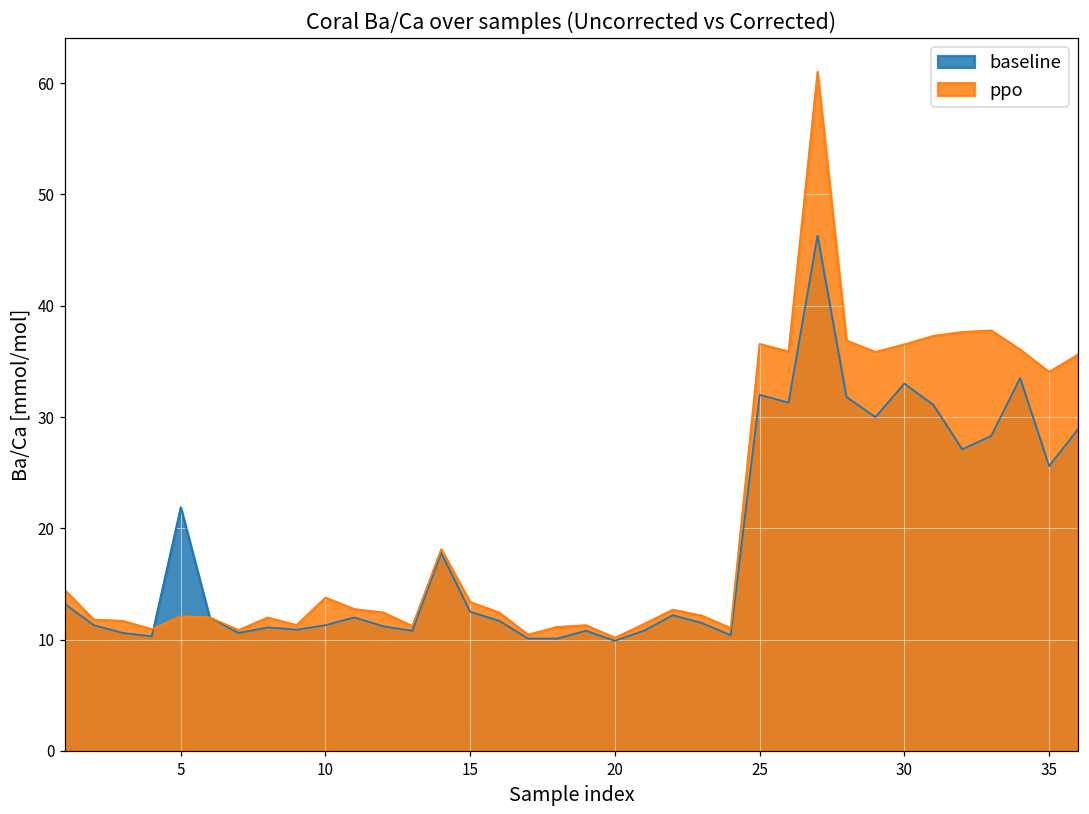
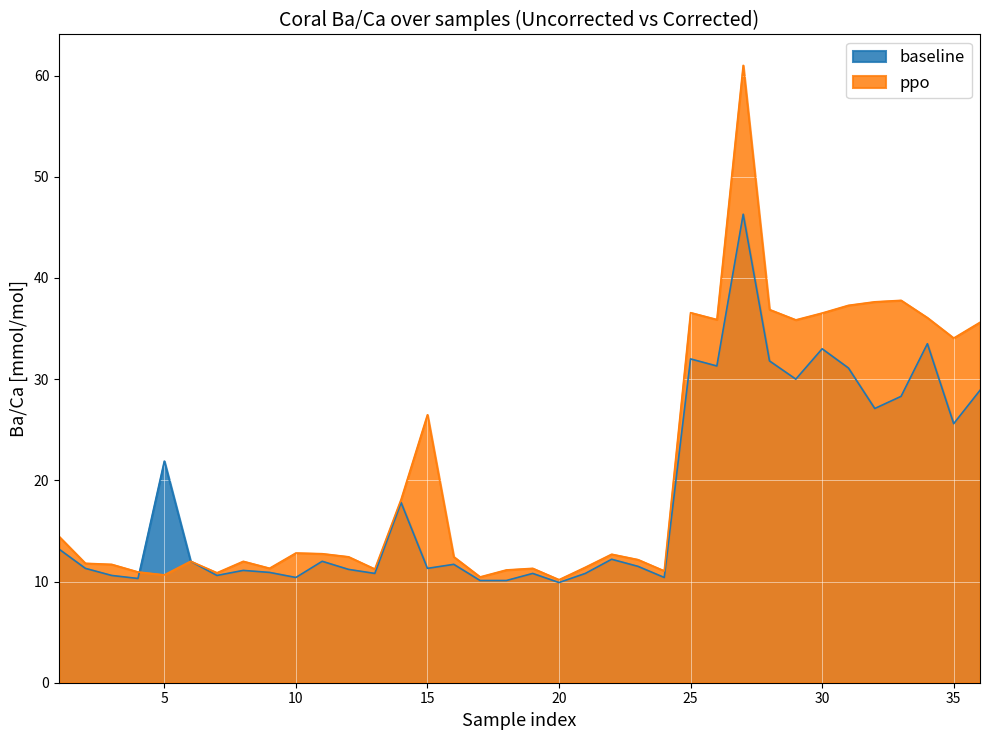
  {
    "baseline": {
      "5": 21.9,
-     "10": 11.3,
-     "15": 12.5,
+     "10": 10.4,
+     "15": 11.3,
      "20": 9.9,
      "25": 32.0,
      "30": 33.0,
      "35": 25.6
    },
    "ppo": {
-     "5": 12.1,
-     "10": 13.8,
-     "15": 13.4,
+     "5": 10.7,
+     "10": 12.8,
+     "15": 26.5,
      "20": 10.2,
      "25": 36.6,
      "30": 36.5,
      "35": 34.1
    }
  }
